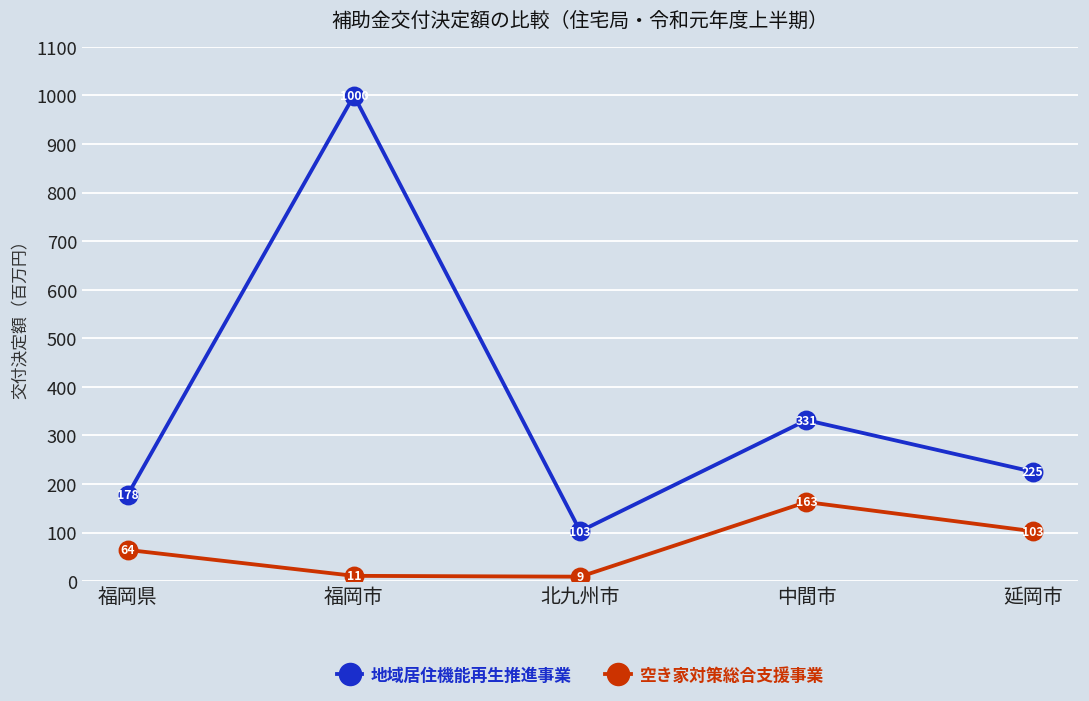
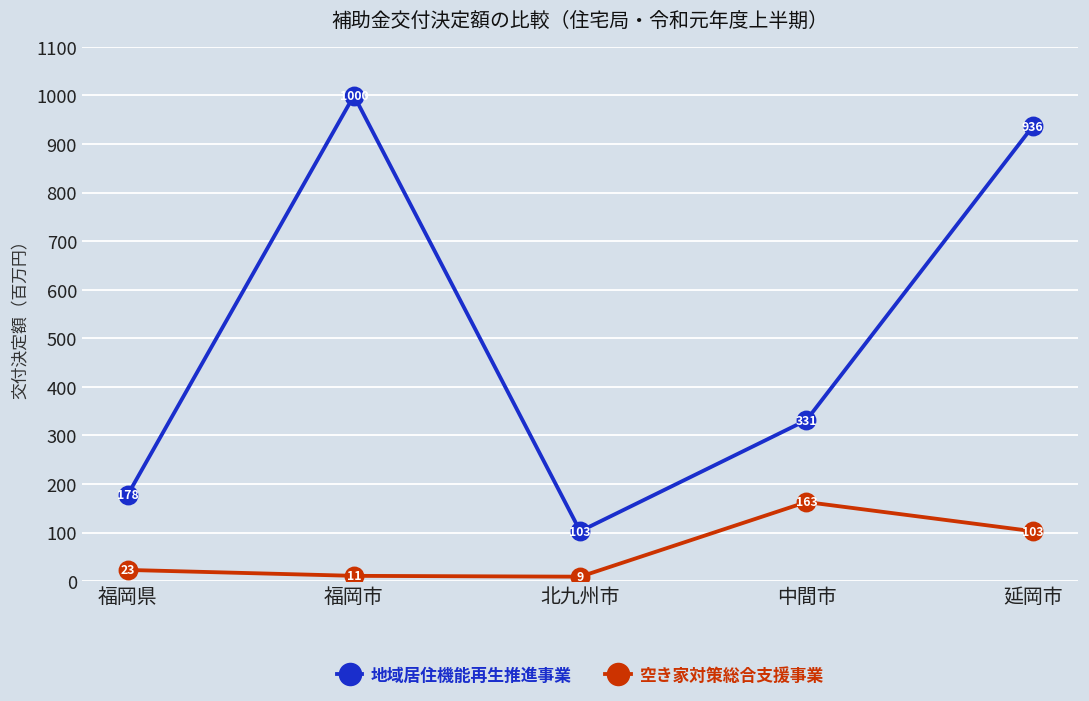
  {
    "地域居住機能再生推進事業": {
      "福岡県": 178,
      "福岡市": 1000,
      "北九州市": 103,
      "中間市": 331,
-     "延岡市": 225
+     "延岡市": 936
    },
    "空き家対策総合支援事業": {
-     "福岡県": 64,
+     "福岡県": 23,
      "福岡市": 11,
      "北九州市": 9,
      "中間市": 163,
      "延岡市": 103
    }
  }
